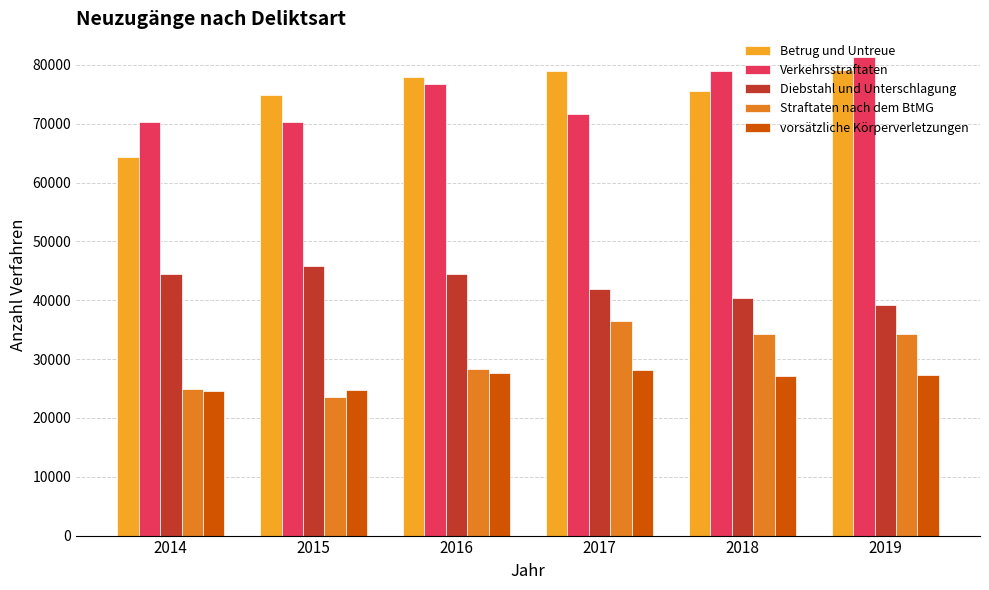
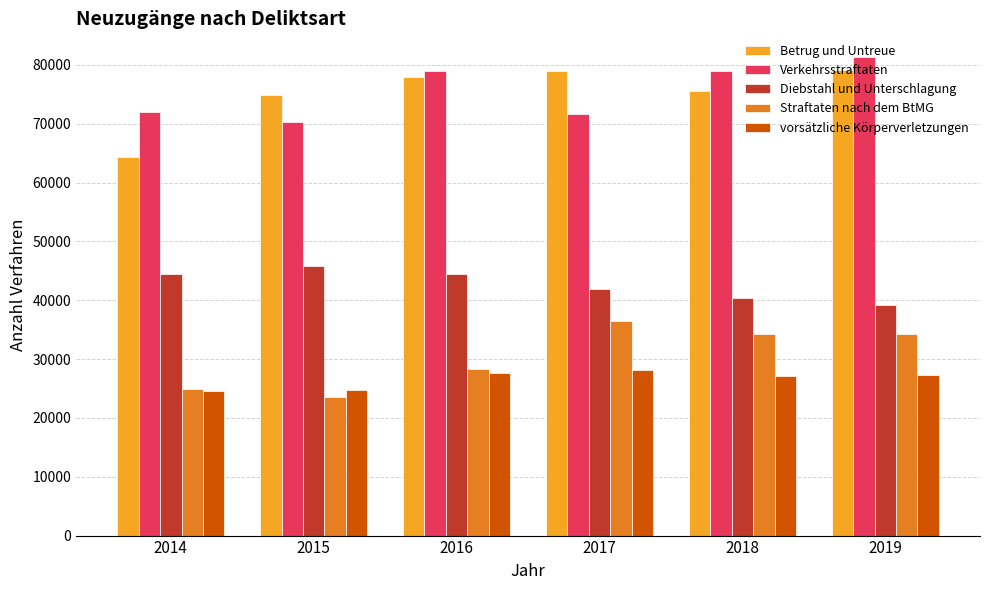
  {
    "Verkehrsstraftaten": {
-     "2014": 70000,
+     "2014": 72000,
      "2015": 70000,
-     "2016": 77000,
+     "2016": 79000,
      "2017": 72000,
      "2018": 79000,
      "2019": 81000
    }
  }
